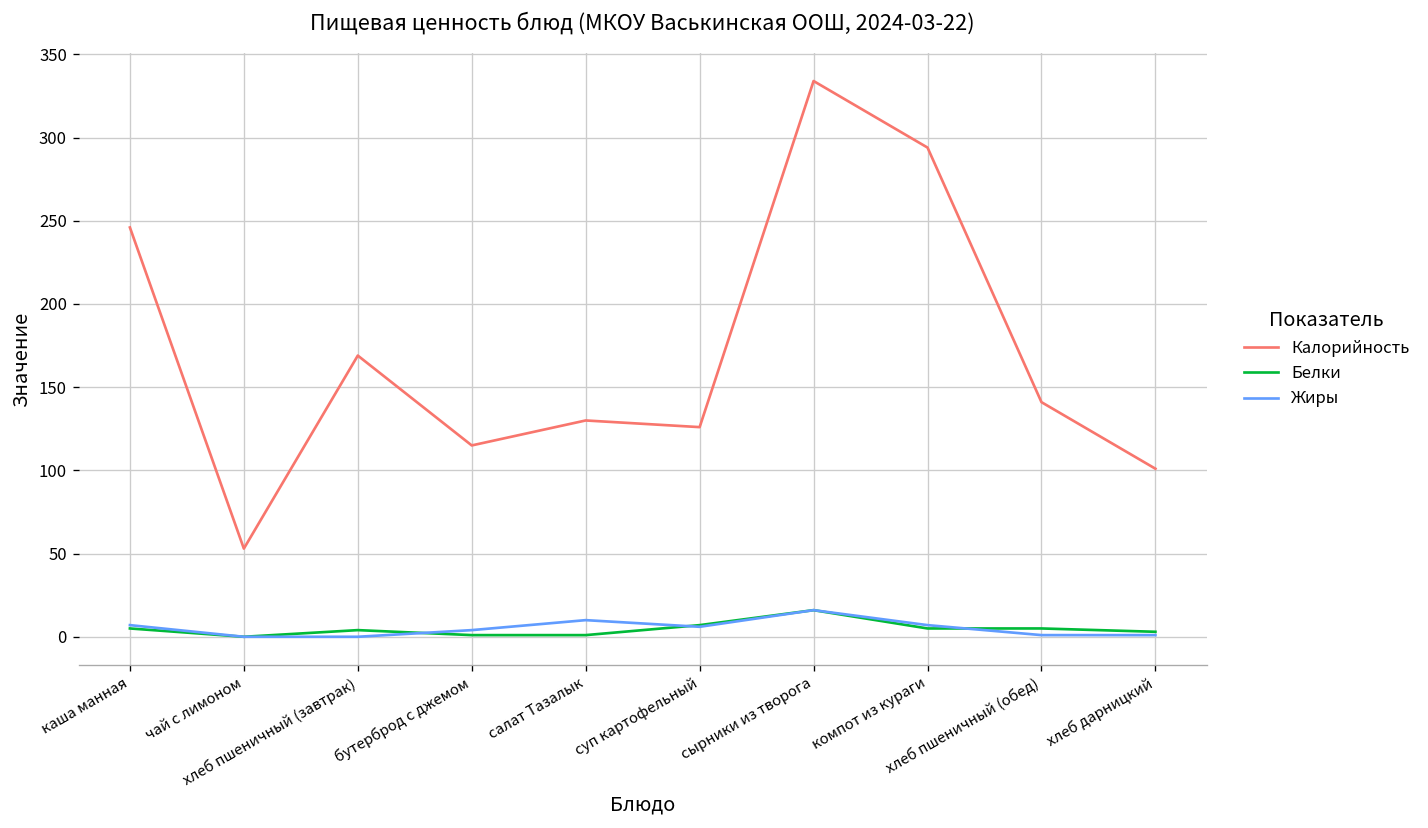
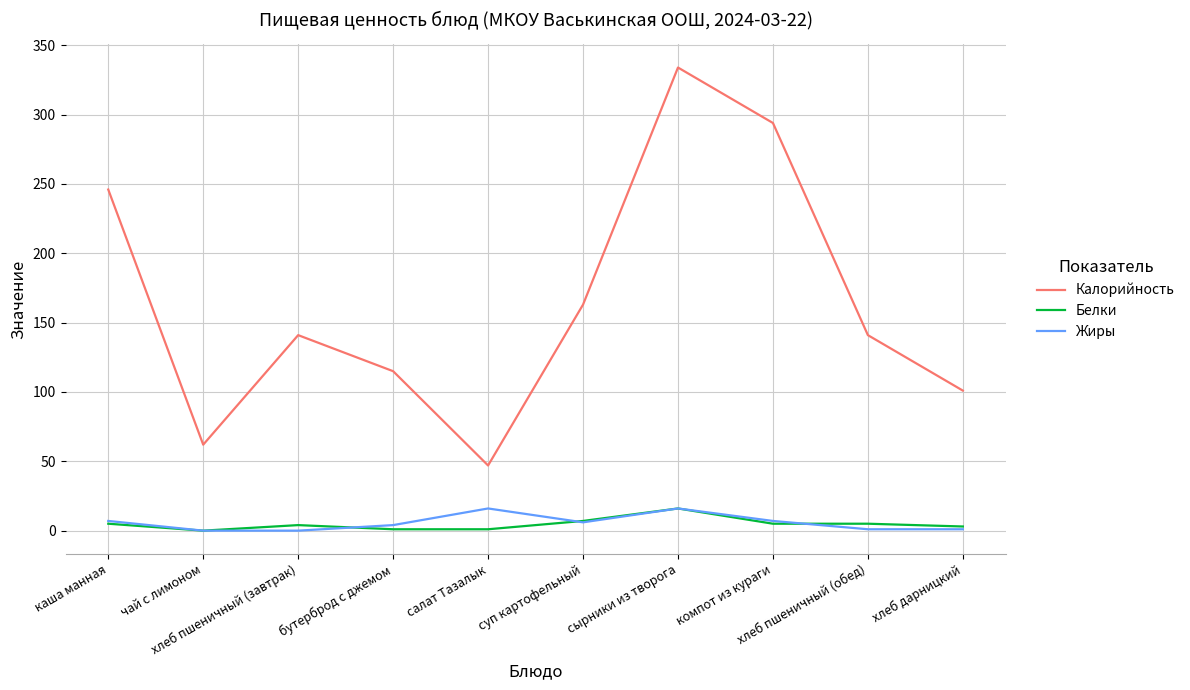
  {
    "Калорийность": {
      "каша манная": 246,
-     "чай с лимоном": 53,
-     "хлеб пшеничный (завтрак)": 169,
+     "чай с лимоном": 62,
+     "хлеб пшеничный (завтрак)": 141,
      "бутерброд с джемом": 115,
-     "салат Тазалык": 130,
-     "суп картофельный": 126,
+     "салат Тазалык": 47,
+     "суп картофельный": 163,
      "сырники из творога": 334,
      "компот из кураги": 294,
      "хлеб пшеничный (обед)": 141,
      "хлеб дарницкий": 101
    },
    "Белки": {
      "каша манная": 5,
      "хлеб пшеничный (завтрак)": 4,
      "бутерброд с джемом": 1,
      "салат Тазалык": 1,
      "компот из кураги": 5,
      "хлеб пшеничный (обед)": 5,
      "хлеб дарницкий": 3
    },
    "Жиры": {
      "каша манная": 7,
      "хлеб пшеничный (завтрак)": 0,
      "бутерброд с джемом": 4,
-     "салат Тазалык": 10,
+     "салат Тазалык": 16,
      "компот из кураги": 7,
      "хлеб пшеничный (обед)": 1,
      "хлеб дарницкий": 1
    }
  }
